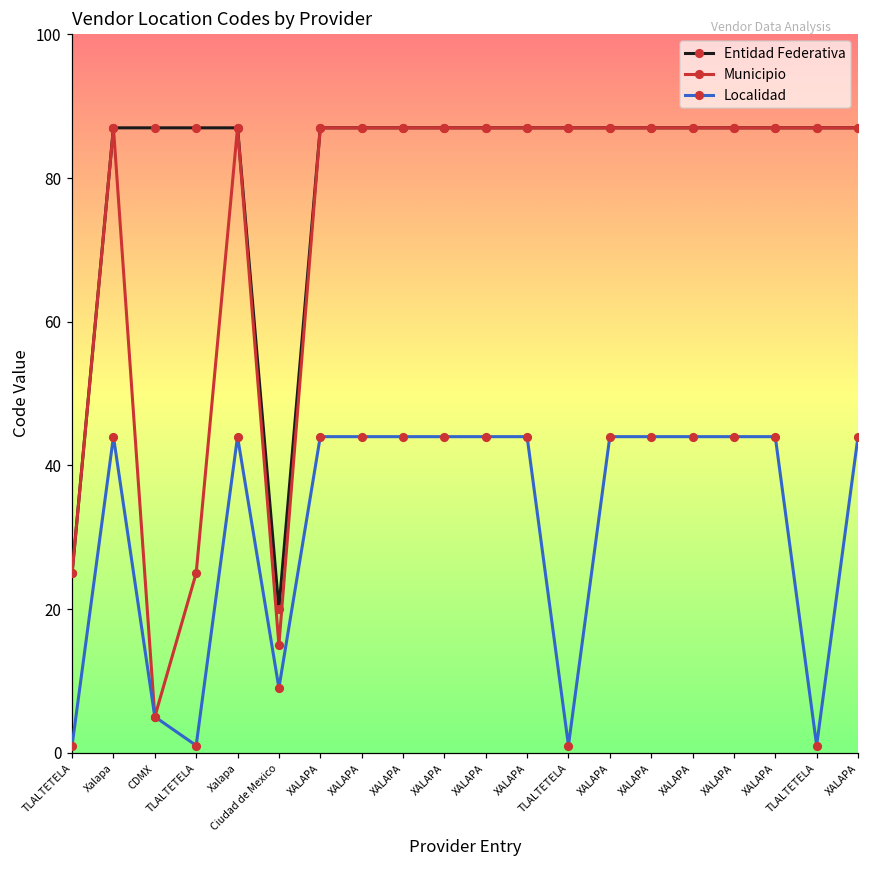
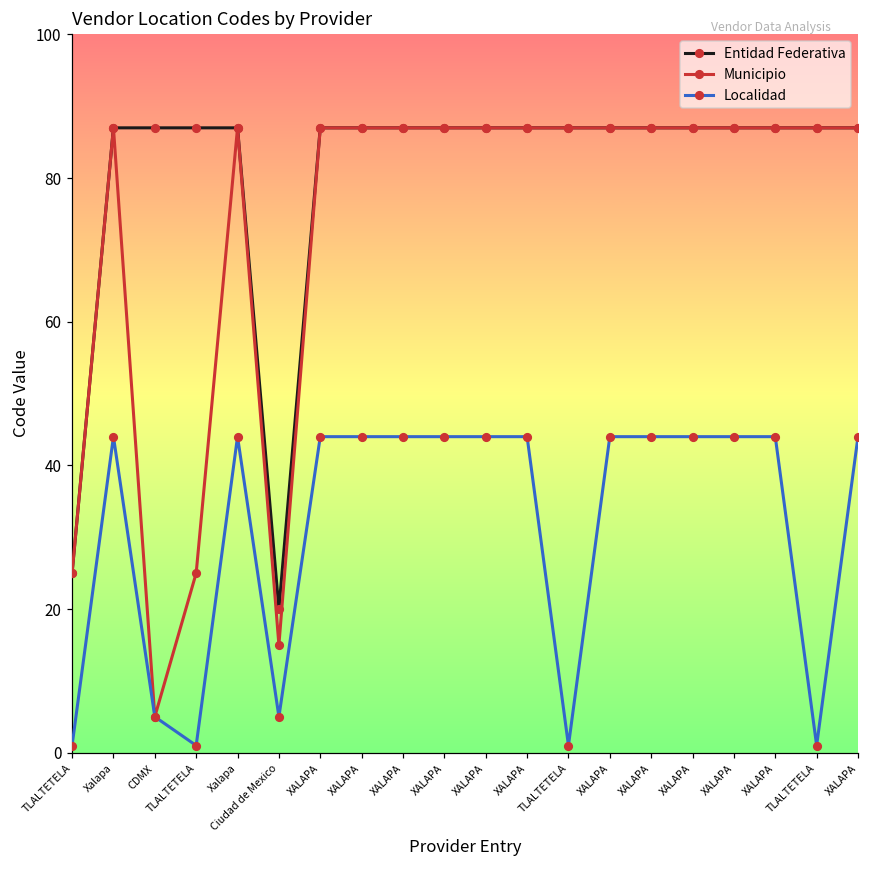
  {
    "Entidad Federativa": {
      "CDMX": 87,
      "Ciudad de Mexico": 20
    },
    "Municipio": {
      "Ciudad de Mexico": 15
    },
    "Localidad": {
-     "Ciudad de Mexico": 9
+     "Ciudad de Mexico": 5
    }
  }
